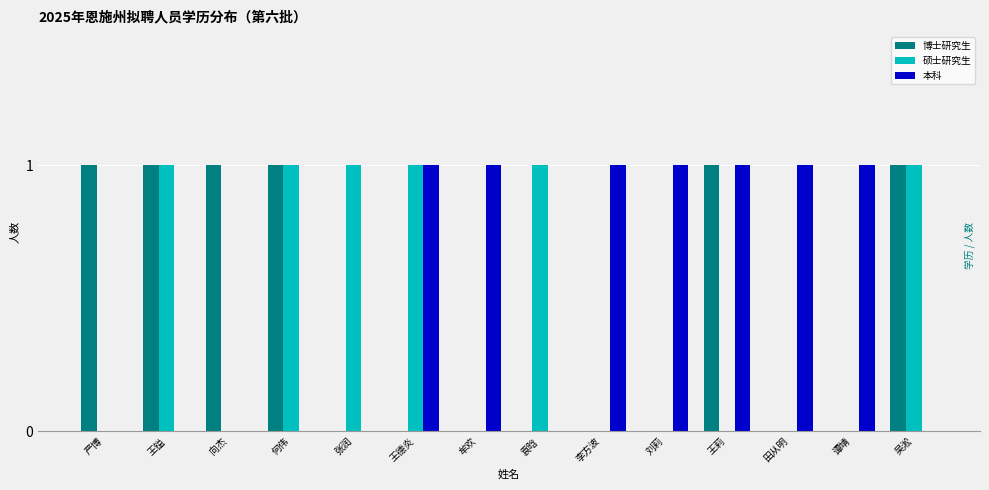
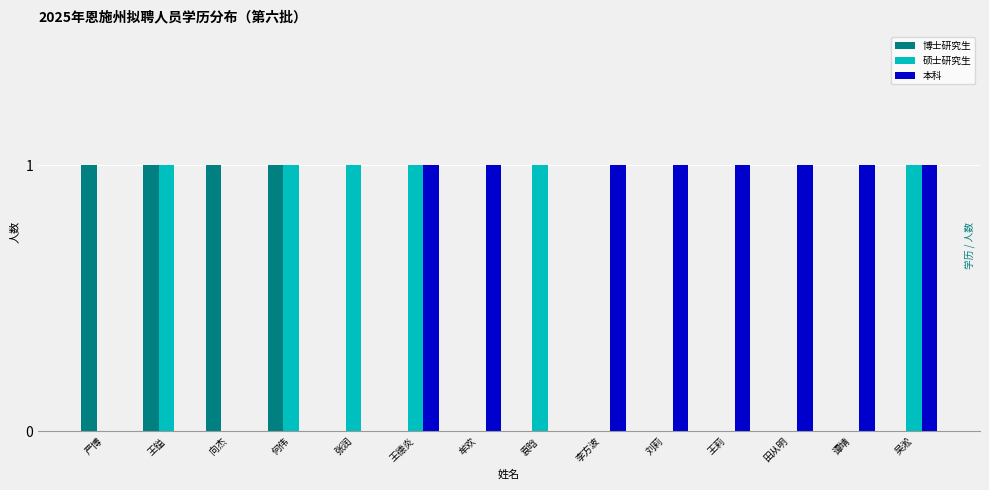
  {
    "博士研究生": {
      "严博": 1,
      "王镒": 1,
      "向杰": 1,
      "何伟": 1,
      "张润": 0,
      "王德炎": 0,
      "牟欢": 0,
      "袁晗": 0,
      "李方波": 0,
      "刘莉": 0,
-     "王莉": 1,
+     "王莉": 0,
      "田从明": 0,
      "谭靖": 0,
-     "吴淞": 1
+     "吴淞": 0
    },
    "硕士研究生": {
      "严博": 0,
      "王镒": 1,
      "向杰": 0,
      "何伟": 1,
      "张润": 1,
      "王德炎": 1,
      "牟欢": 0,
      "袁晗": 1,
      "李方波": 0,
      "刘莉": 0,
      "王莉": 0,
      "田从明": 0,
      "谭靖": 0,
      "吴淞": 1
    },
    "本科": {
      "严博": 0,
      "王镒": 0,
      "向杰": 0,
      "何伟": 0,
      "张润": 0,
      "王德炎": 1,
      "牟欢": 1,
      "袁晗": 0,
      "李方波": 1,
      "刘莉": 1,
      "王莉": 1,
      "田从明": 1,
      "谭靖": 1,
-     "吴淞": 0
+     "吴淞": 1
    }
  }
